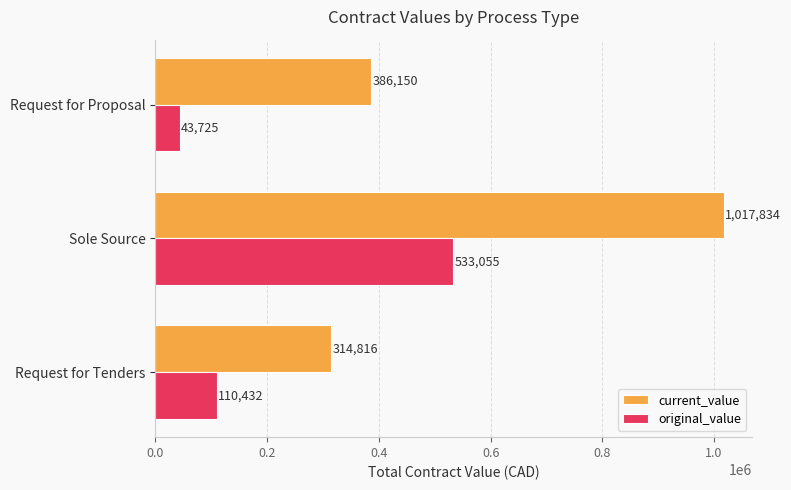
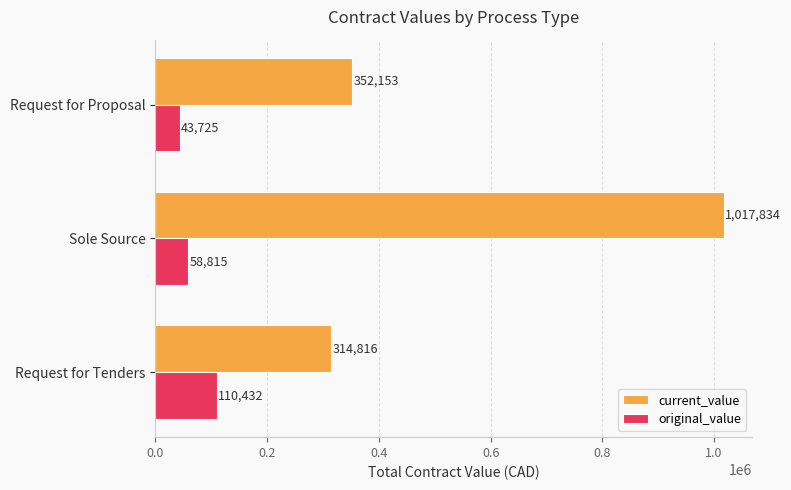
  {
    "current_value": {
-     "Request for Proposal": "386,150",
+     "Request for Proposal": "352,153",
      "Sole Source": "1,017,834",
      "Request for Tenders": "314,816"
    },
    "original_value": {
      "Request for Proposal": "43,725",
-     "Sole Source": "533,055",
+     "Sole Source": "58,815",
      "Request for Tenders": "110,432"
    }
  }
